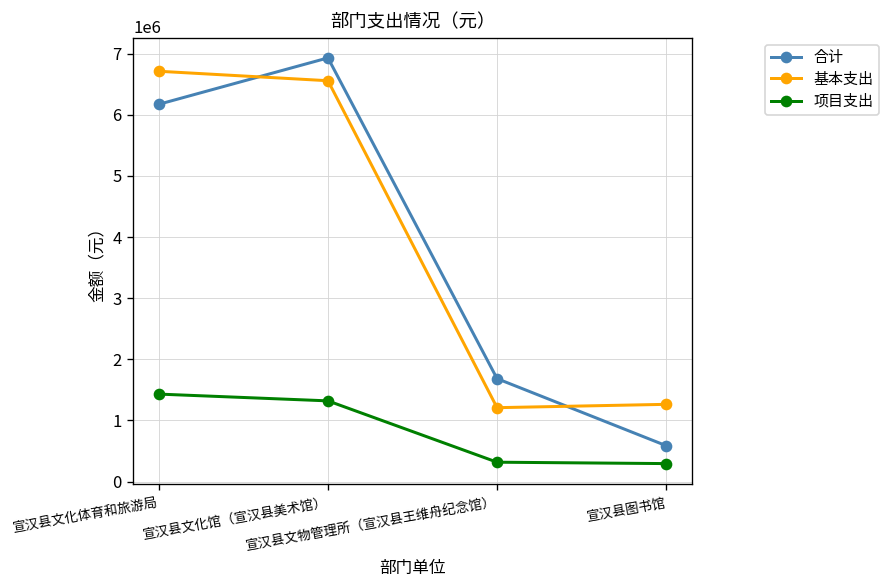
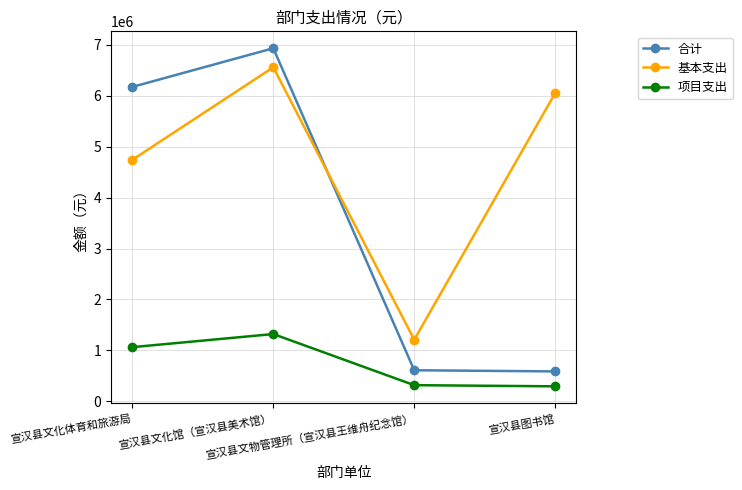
  {
    "合计": {
      "宣汉县文化体育和旅游局": 6200000,
      "宣汉县文化馆（宣汉县美术馆）": 6900000,
-     "宣汉县文物管理所（宣汉县王维舟纪念馆）": 1700000,
+     "宣汉县文物管理所（宣汉县王维舟纪念馆）": 600000,
      "宣汉县图书馆": 600000
    },
    "基本支出": {
-     "宣汉县文化体育和旅游局": 6700000,
+     "宣汉县文化体育和旅游局": 4700000,
      "宣汉县文化馆（宣汉县美术馆）": 6600000,
      "宣汉县文物管理所（宣汉县王维舟纪念馆）": 1200000,
-     "宣汉县图书馆": 1300000
+     "宣汉县图书馆": 6100000
    },
    "项目支出": {
-     "宣汉县文化体育和旅游局": 1400000,
+     "宣汉县文化体育和旅游局": 1100000,
      "宣汉县文化馆（宣汉县美术馆）": 1300000,
      "宣汉县文物管理所（宣汉县王维舟纪念馆）": 300000,
      "宣汉县图书馆": 300000
    }
  }
